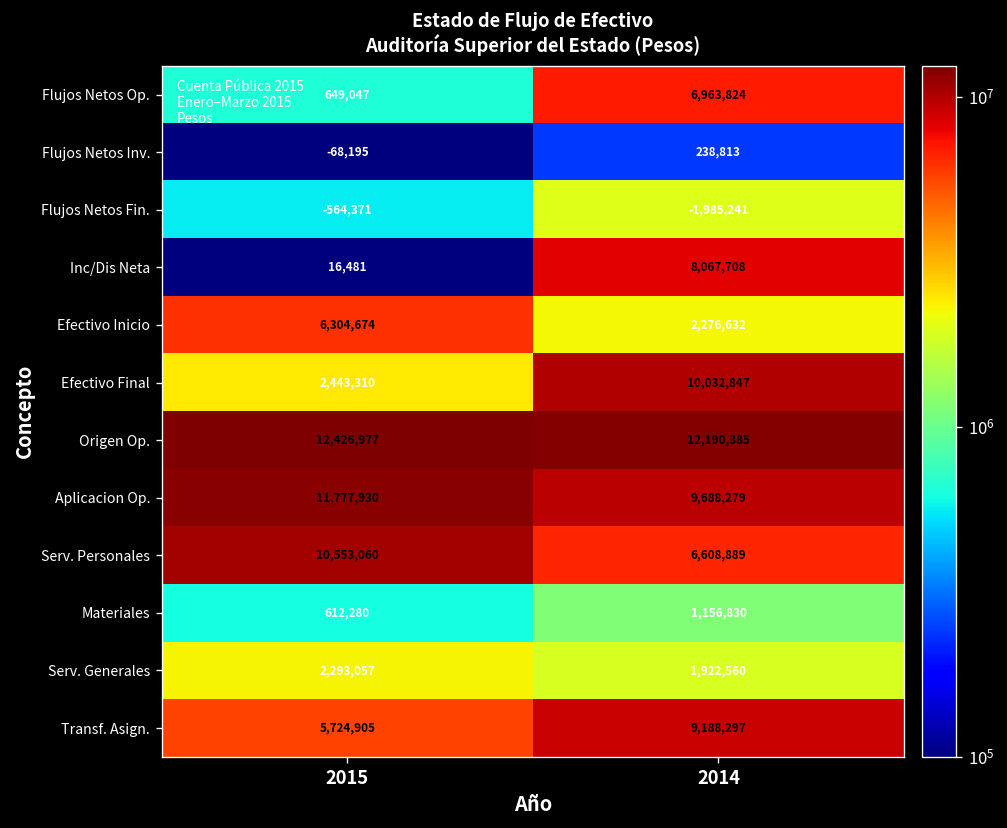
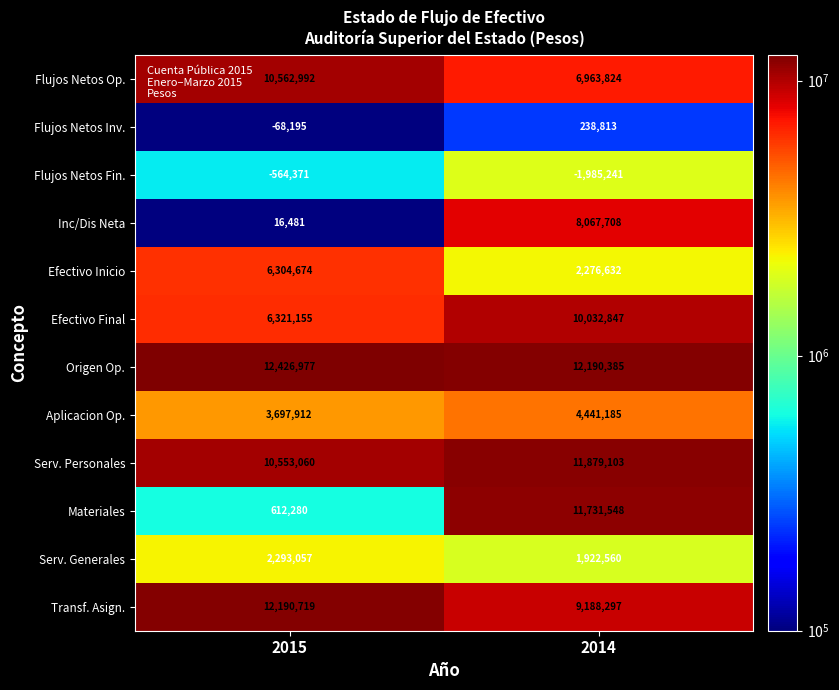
  {
    "Flujos Netos Op.": {
-     "2015": "649,047",
+     "2015": "10,562,992",
      "2014": "6,963,824"
    },
    "Flujos Netos Inv.": {
      "2015": "-68,195",
      "2014": "238,813"
    },
    "Flujos Netos Fin.": {
      "2015": "-564,371",
      "2014": "-1,985,241"
    },
    "Inc/Dis Neta": {
      "2015": "16,481",
      "2014": "8,067,708"
    },
    "Efectivo Inicio": {
      "2015": "6,304,674",
      "2014": "2,276,632"
    },
    "Efectivo Final": {
-     "2015": "2,443,310",
+     "2015": "6,321,155",
      "2014": "10,032,847"
    },
    "Origen Op.": {
      "2015": "12,426,977",
      "2014": "12,190,385"
    },
    "Aplicacion Op.": {
-     "2015": "11,777,930",
-     "2014": "9,688,279"
+     "2015": "3,697,912",
+     "2014": "4,441,185"
    },
    "Serv. Personales": {
      "2015": "10,553,060",
-     "2014": "6,608,889"
+     "2014": "11,879,103"
    },
    "Materiales": {
      "2015": "612,280",
-     "2014": "1,156,830"
+     "2014": "11,731,548"
    },
    "Serv. Generales": {
      "2015": "2,293,057",
      "2014": "1,922,560"
    },
    "Transf. Asign.": {
-     "2015": "5,724,905",
+     "2015": "12,190,719",
      "2014": "9,188,297"
    }
  }
